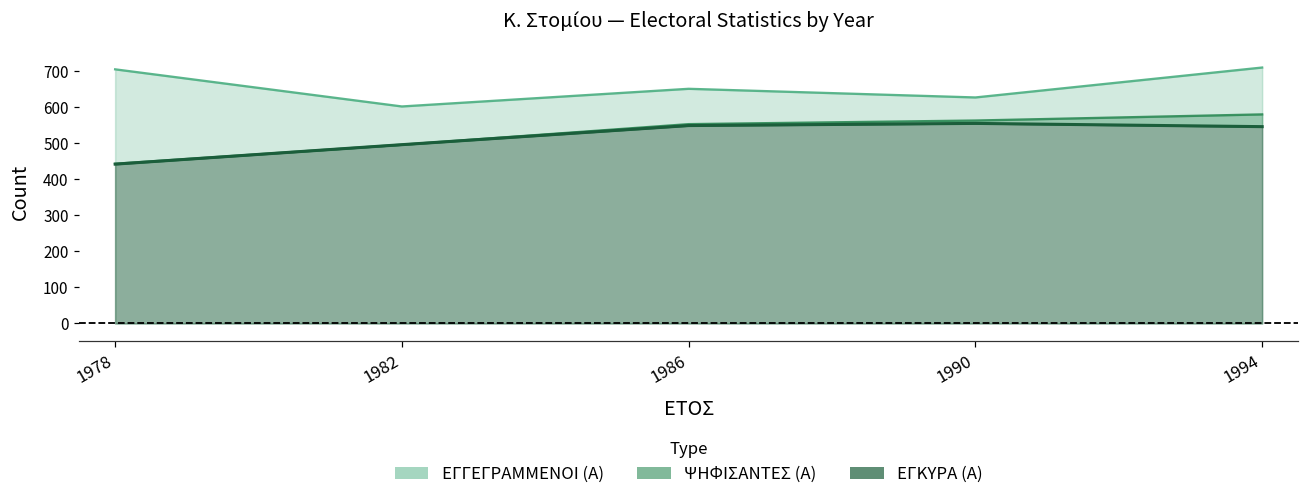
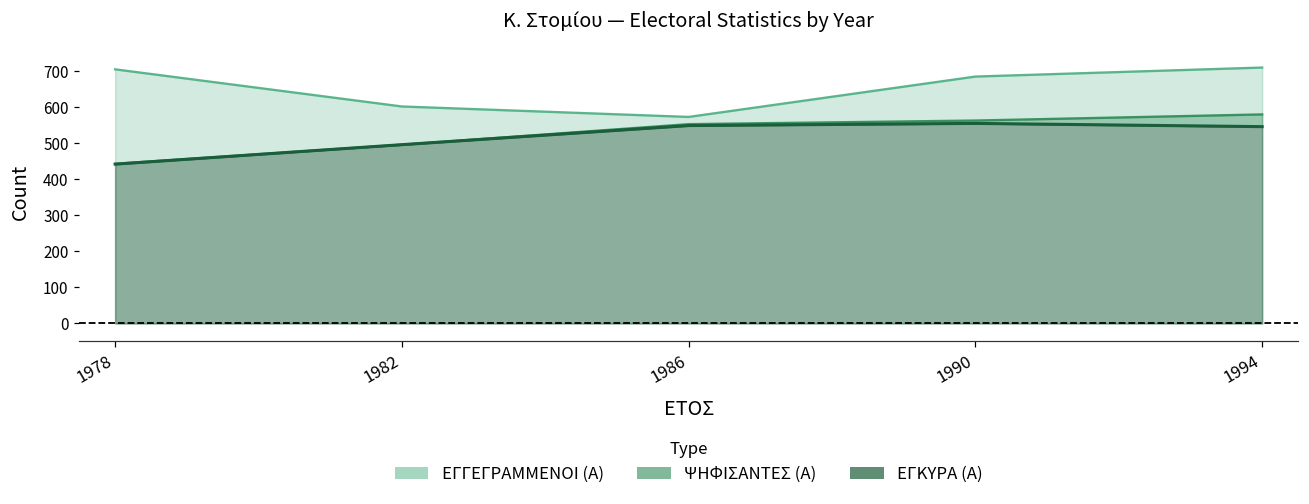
  {
    "ΕΓΓΕΓΡΑΜΜΕΝΟΙ (Α)": {
      "1978": 710,
      "1982": 600,
-     "1986": 650,
-     "1990": 630,
+     "1986": 570,
+     "1990": 690,
      "1994": 710
    }
  }
